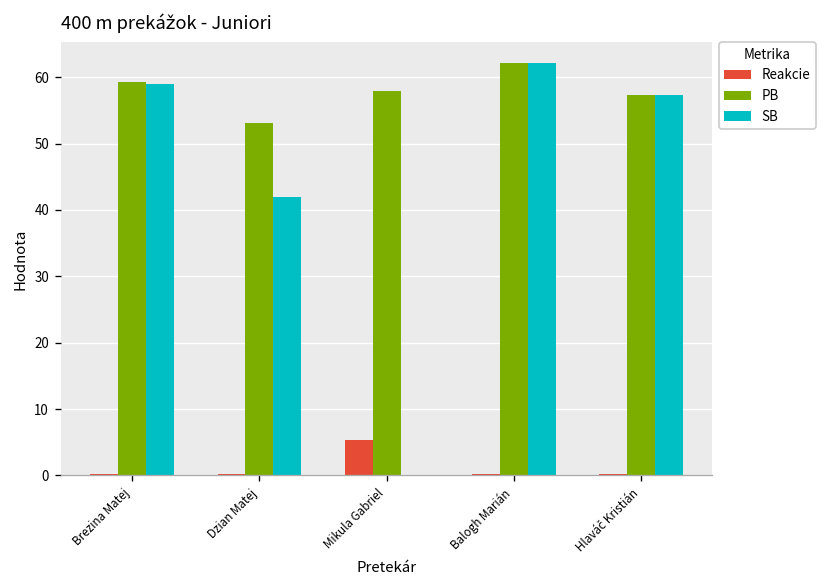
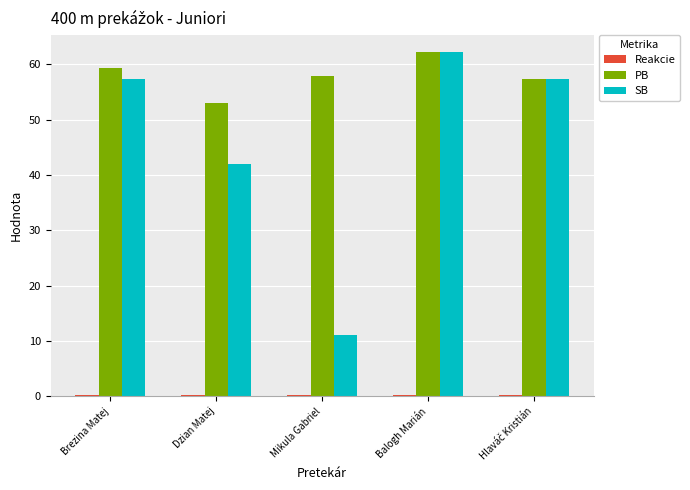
  {
    "Reakcie": {
-     "Mikula Gabriel": 5
+     "Mikula Gabriel": 0
    },
    "PB": {
      "Brezina Matej": 59,
      "Dzian Matej": 53,
      "Mikula Gabriel": 58,
      "Balogh Marián": 62,
      "Hlaváč Kristián": 57
    },
    "SB": {
-     "Brezina Matej": 59,
+     "Brezina Matej": 57,
      "Dzian Matej": 42,
-     "Mikula Gabriel": 0,
+     "Mikula Gabriel": 11,
      "Balogh Marián": 62,
      "Hlaváč Kristián": 57
    }
  }
